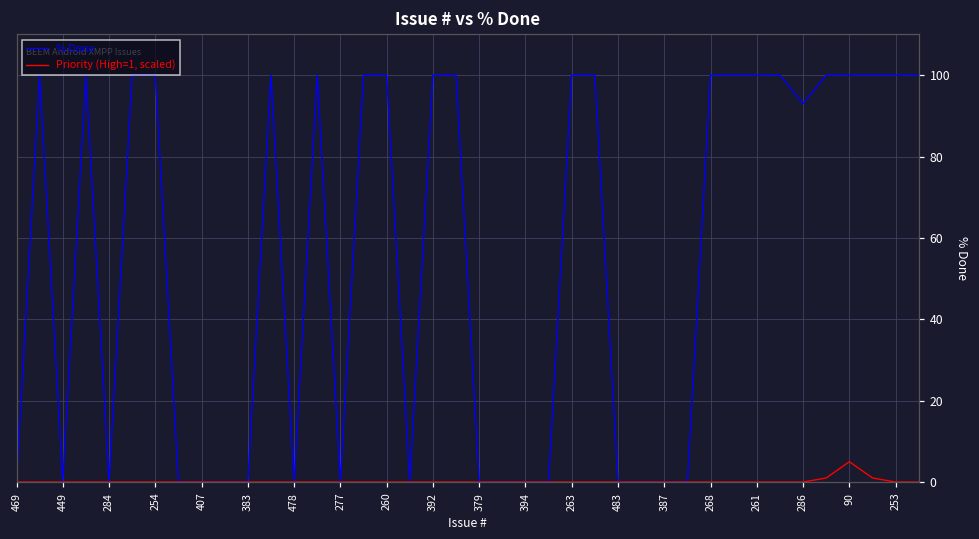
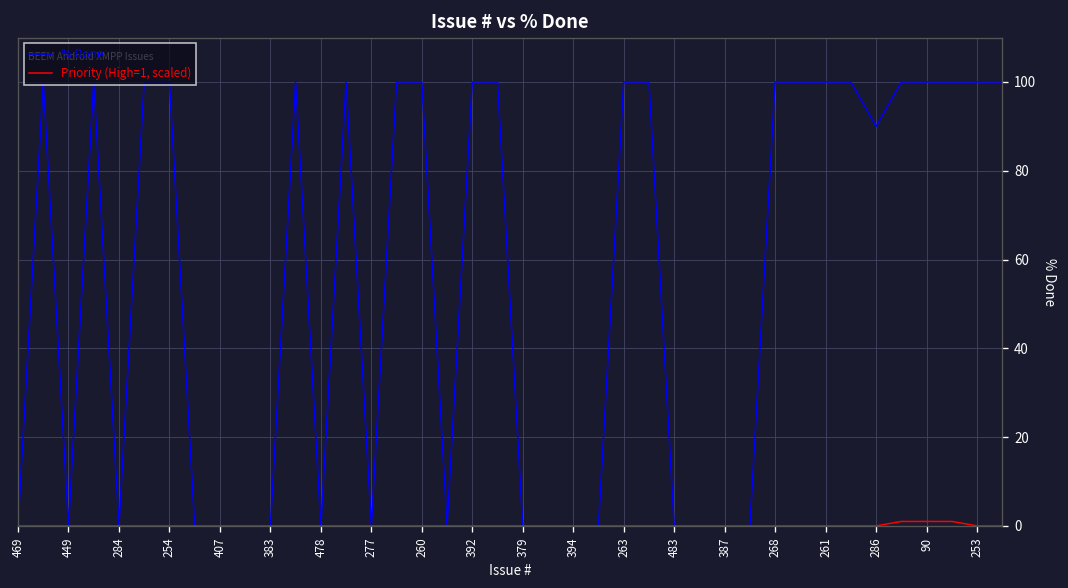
  {
    "% Done": {
      "260": 100,
      "392": 100,
      "263": 100,
      "268": 100,
      "261": 100,
-     "286": 93,
+     "286": 90,
      "90": 100,
      "253": 100
    },
    "Priority (High=1, scaled)": {
      "254": 0,
      "260": 0,
      "392": 0,
      "263": 0,
      "268": 0,
      "261": 0,
      "286": 0,
-     "90": 5,
+     "90": 1,
      "253": 0
    }
  }
